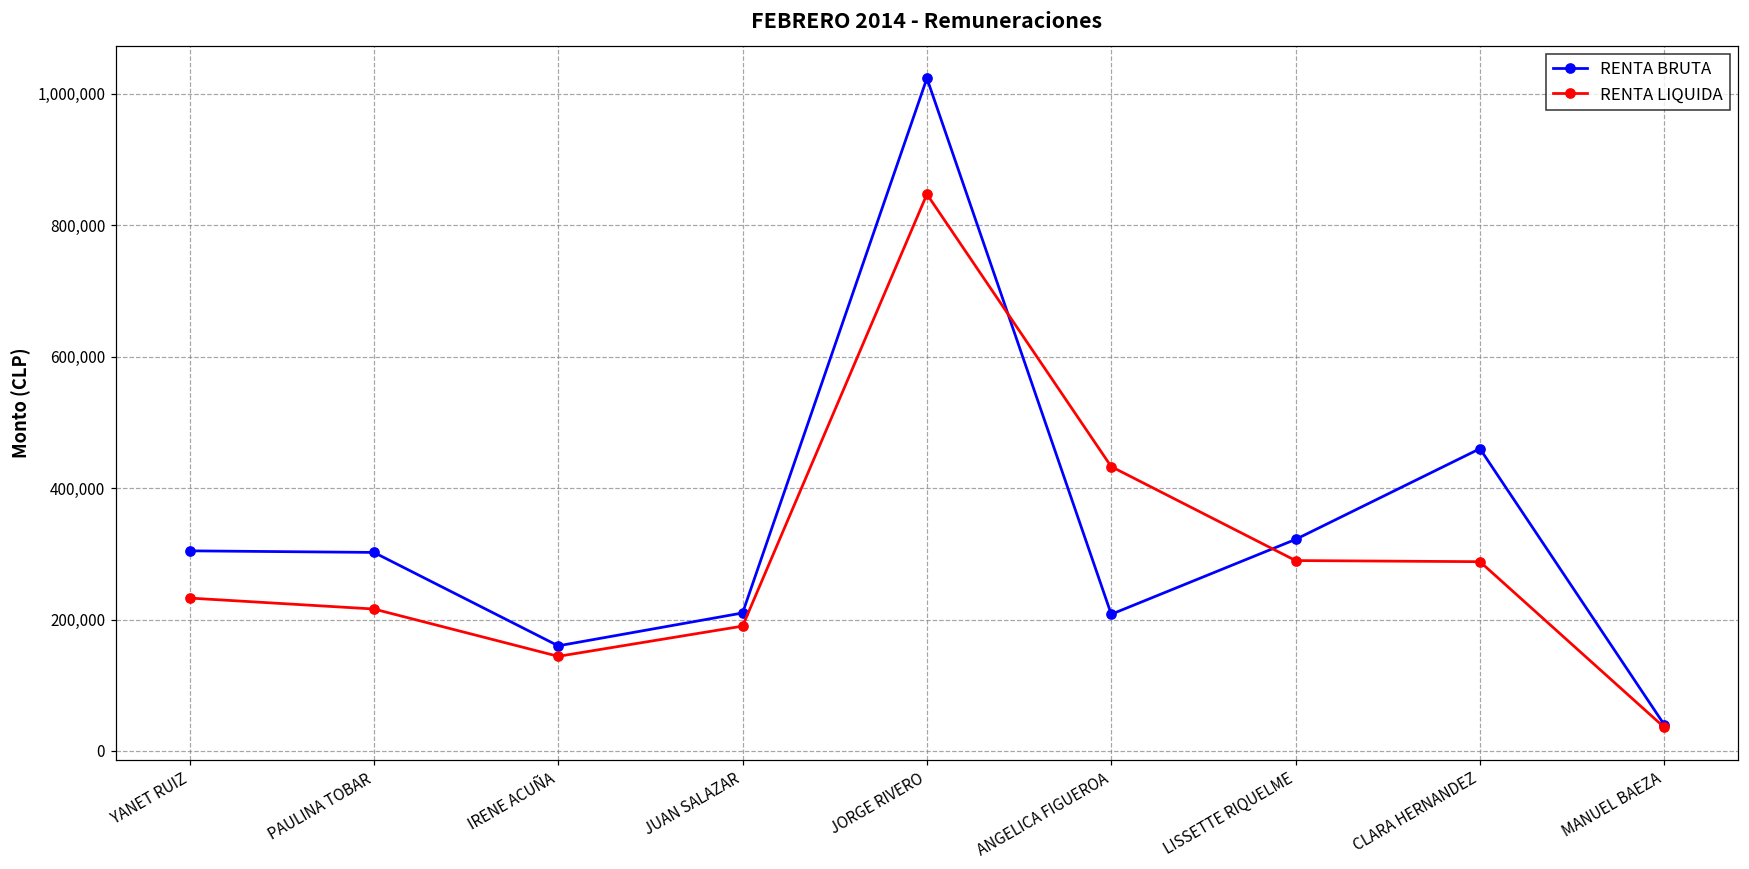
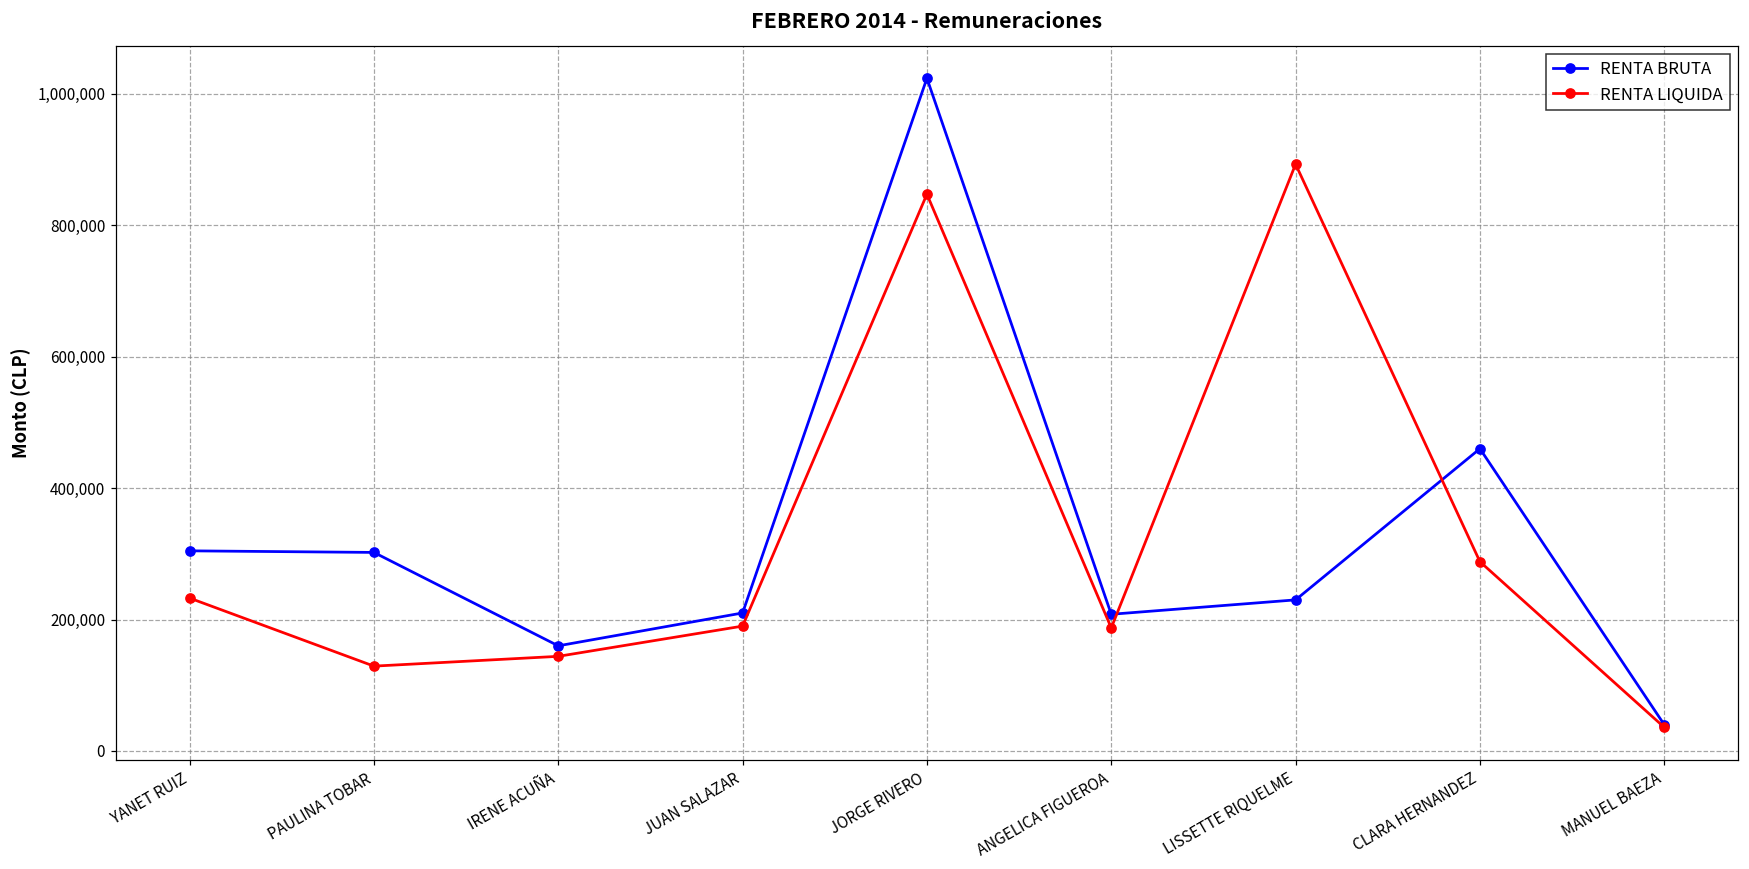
  {
    "RENTA BRUTA": {
      "YANET RUIZ": "300,000",
      "PAULINA TOBAR": "300,000",
      "IRENE ACUÑA": "160,000",
      "JUAN SALAZAR": "210,000",
      "JORGE RIVERO": "1,020,000",
      "ANGELICA FIGUEROA": "210,000",
-     "LISSETTE RIQUELME": "320,000",
+     "LISSETTE RIQUELME": "230,000",
      "CLARA HERNANDEZ": "460,000"
    },
    "RENTA LIQUIDA": {
      "YANET RUIZ": "230,000",
-     "PAULINA TOBAR": "220,000",
+     "PAULINA TOBAR": "130,000",
      "IRENE ACUÑA": "140,000",
      "JUAN SALAZAR": "190,000",
      "JORGE RIVERO": "850,000",
-     "ANGELICA FIGUEROA": "430,000",
-     "LISSETTE RIQUELME": "290,000",
+     "ANGELICA FIGUEROA": "190,000",
+     "LISSETTE RIQUELME": "890,000",
      "CLARA HERNANDEZ": "290,000"
    }
  }
